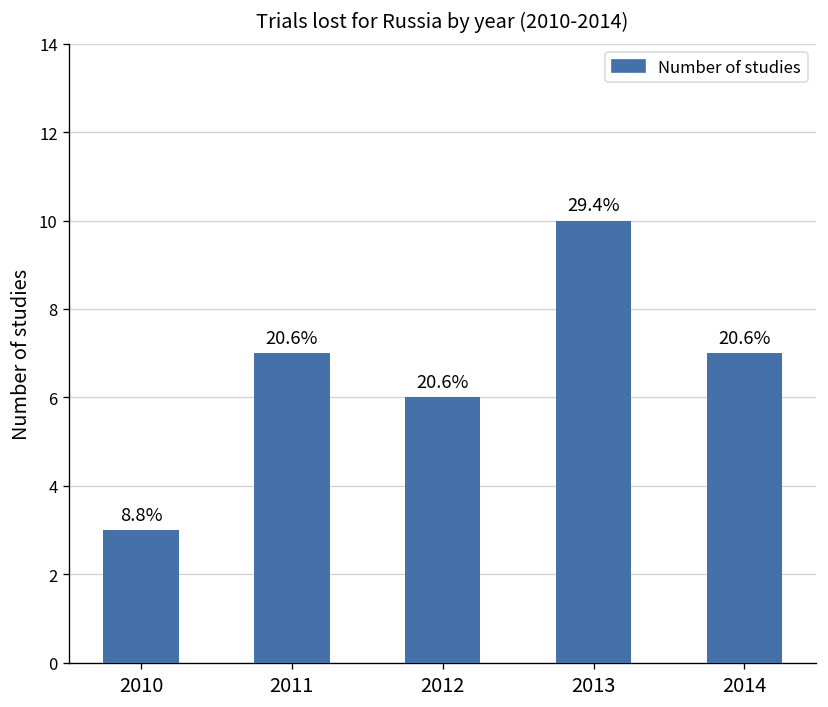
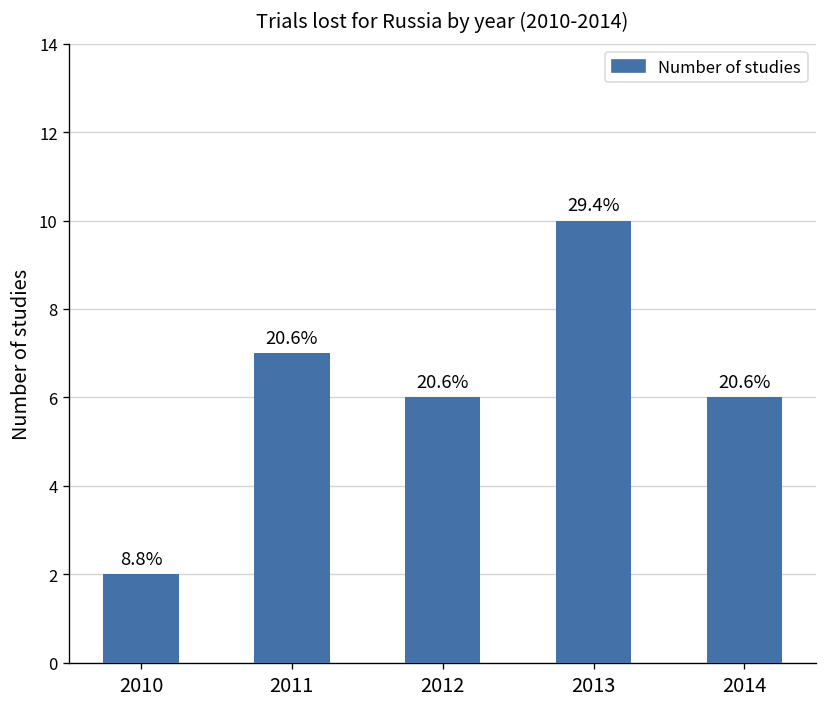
  {
-   "2010": 3,
-   "2014": 7
+   "2010": 2,
+   "2014": 6
  }
